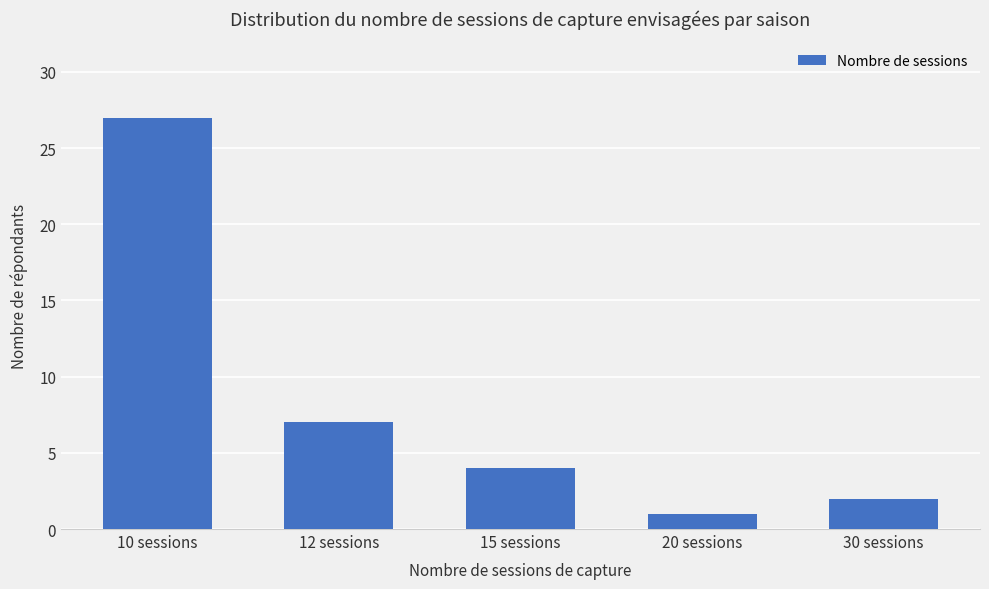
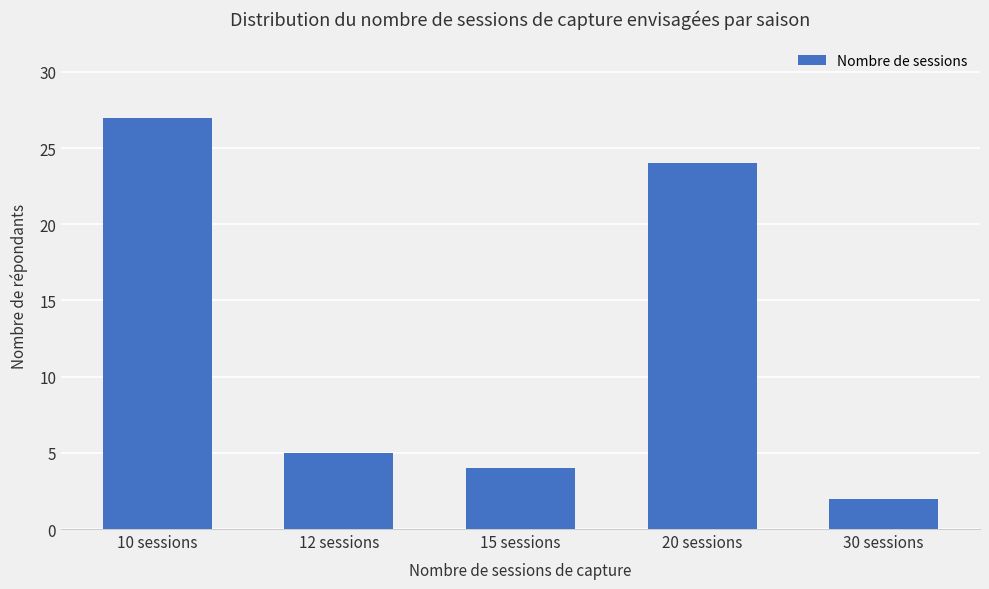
  {
    "10 sessions": 27,
-   "12 sessions": 7,
+   "12 sessions": 5,
    "15 sessions": 4,
-   "20 sessions": 1,
+   "20 sessions": 24,
    "30 sessions": 2
  }
